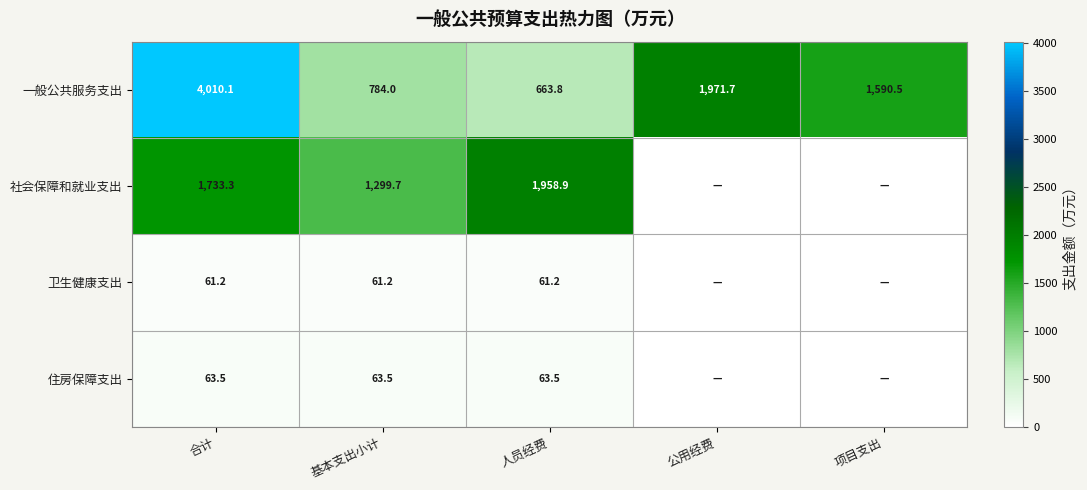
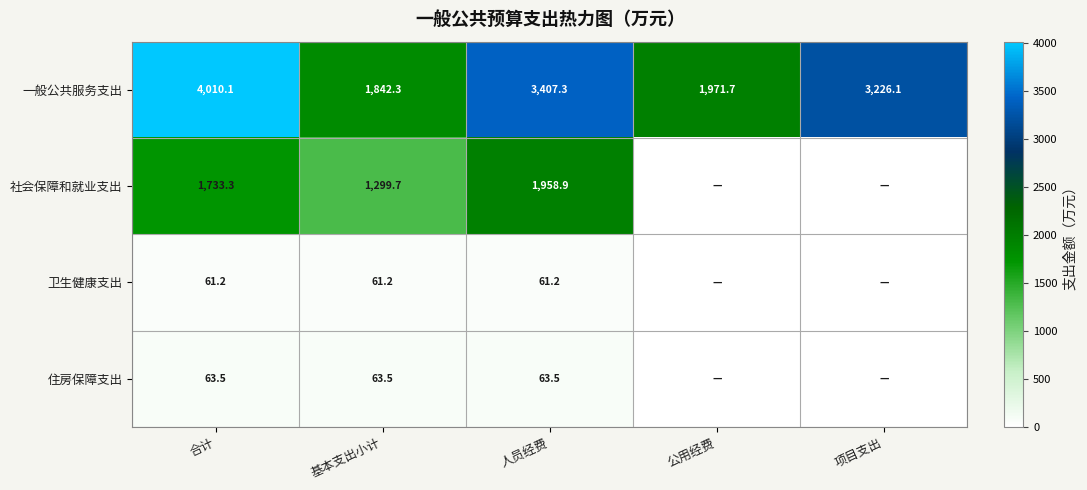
  {
    "一般公共服务支出": {
      "合计": "4,010.1",
-     "基本支出小计": "784.0",
-     "人员经费": "663.8",
+     "基本支出小计": "1,842.3",
+     "人员经费": "3,407.3",
      "公用经费": "1,971.7",
-     "项目支出": "1,590.5"
+     "项目支出": "3,226.1"
    },
    "社会保障和就业支出": {
      "合计": "1,733.3",
      "基本支出小计": "1,299.7",
      "人员经费": "1,958.9"
    },
    "卫生健康支出": {
      "合计": "61.2",
      "基本支出小计": "61.2",
      "人员经费": "61.2"
    },
    "住房保障支出": {
      "合计": "63.5",
      "基本支出小计": "63.5",
      "人员经费": "63.5"
    }
  }
